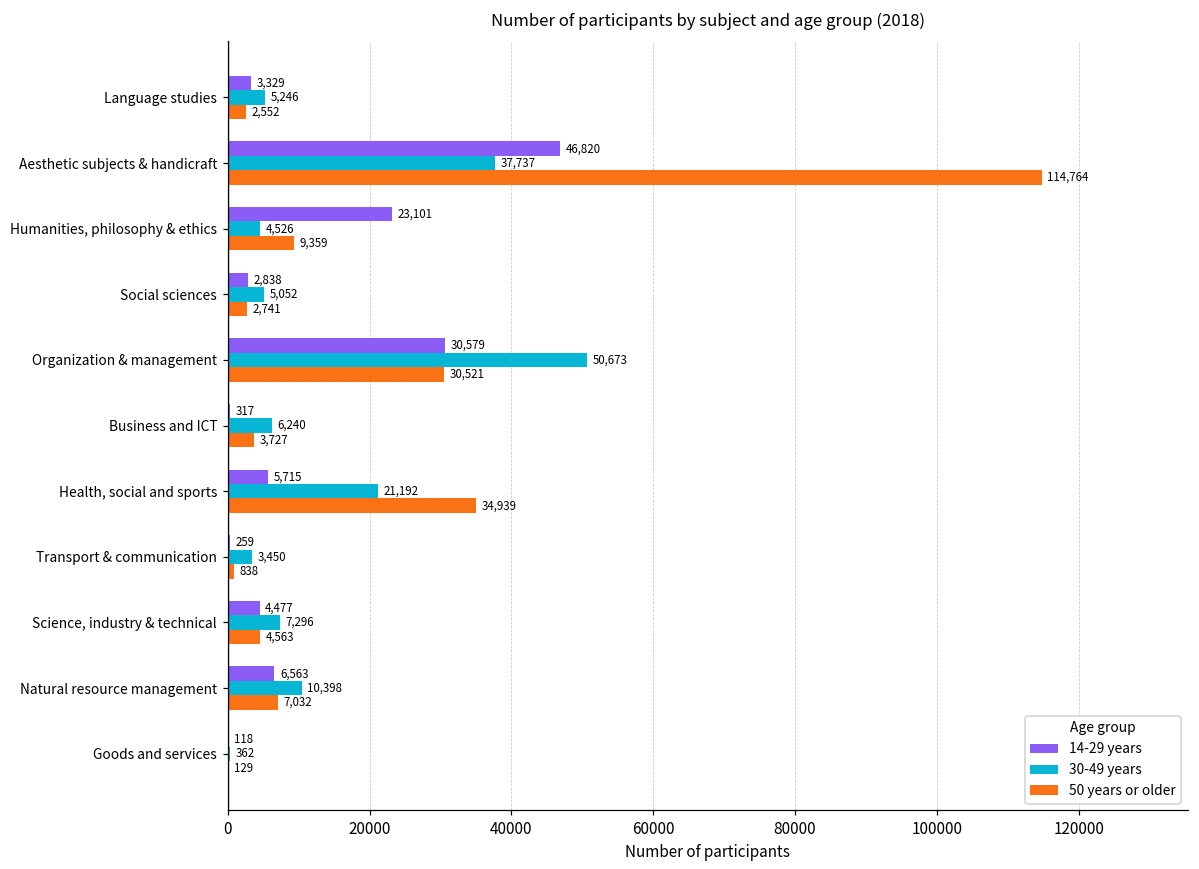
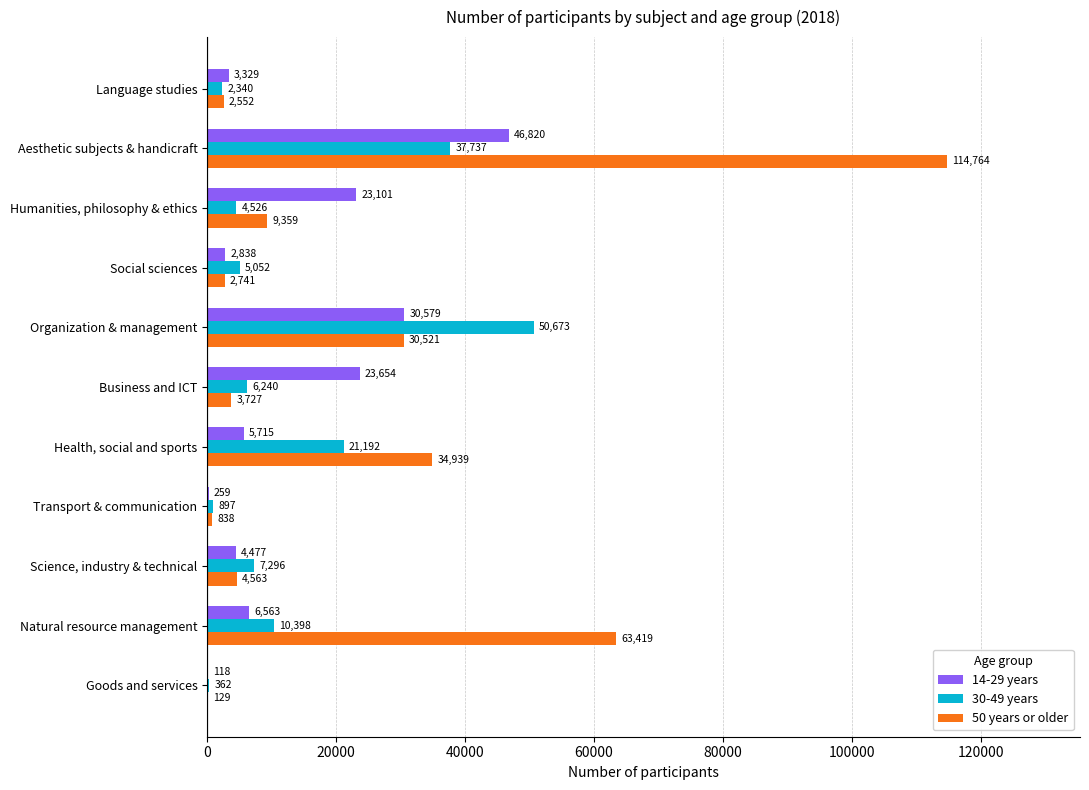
  {
    "14-29 years": {
      "Language studies": "3,329",
      "Aesthetic subjects & handicraft": "46,820",
      "Humanities, philosophy & ethics": "23,101",
      "Social sciences": "2,838",
      "Organization & management": "30,579",
-     "Business and ICT": "317",
+     "Business and ICT": "23,654",
      "Health, social and sports": "5,715",
      "Transport & communication": "259",
      "Science, industry & technical": "4,477",
      "Natural resource management": "6,563",
      "Goods and services": "118"
    },
    "30-49 years": {
-     "Language studies": "5,246",
+     "Language studies": "2,340",
      "Aesthetic subjects & handicraft": "37,737",
      "Humanities, philosophy & ethics": "4,526",
      "Social sciences": "5,052",
      "Organization & management": "50,673",
      "Business and ICT": "6,240",
      "Health, social and sports": "21,192",
-     "Transport & communication": "3,450",
+     "Transport & communication": "897",
      "Science, industry & technical": "7,296",
      "Natural resource management": "10,398",
      "Goods and services": "362"
    },
    "50 years or older": {
      "Language studies": "2,552",
      "Aesthetic subjects & handicraft": "114,764",
      "Humanities, philosophy & ethics": "9,359",
      "Social sciences": "2,741",
      "Organization & management": "30,521",
      "Business and ICT": "3,727",
      "Health, social and sports": "34,939",
      "Transport & communication": "838",
      "Science, industry & technical": "4,563",
-     "Natural resource management": "7,032",
+     "Natural resource management": "63,419",
      "Goods and services": "129"
    }
  }
